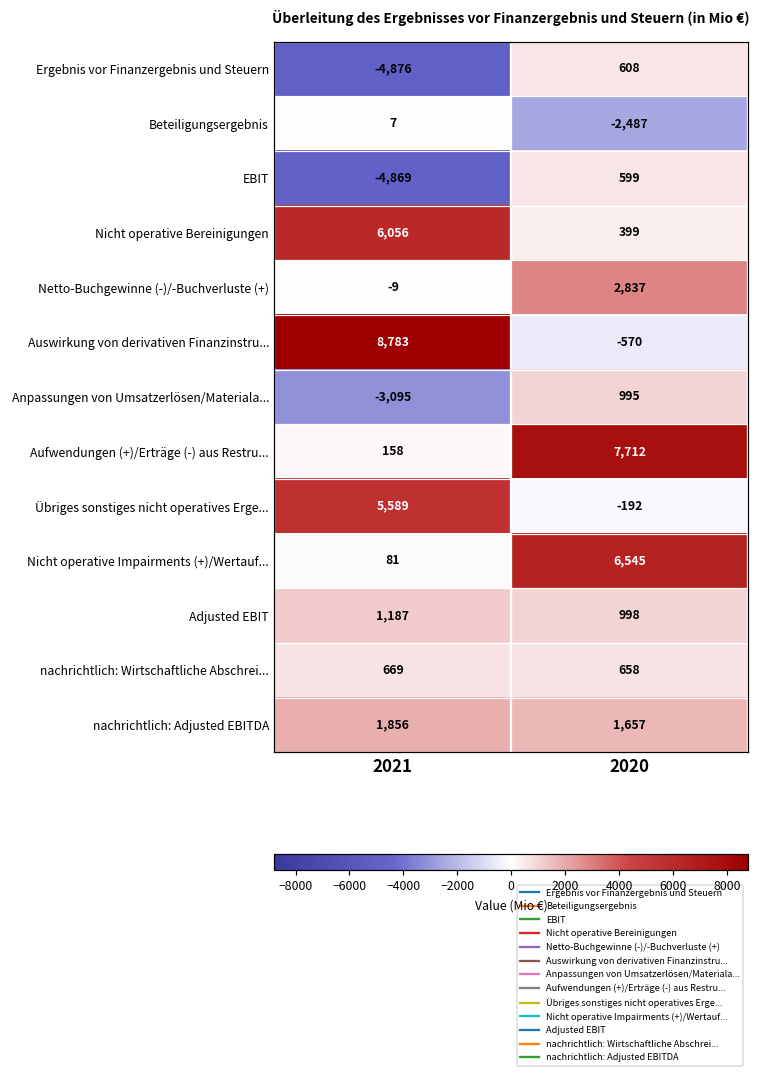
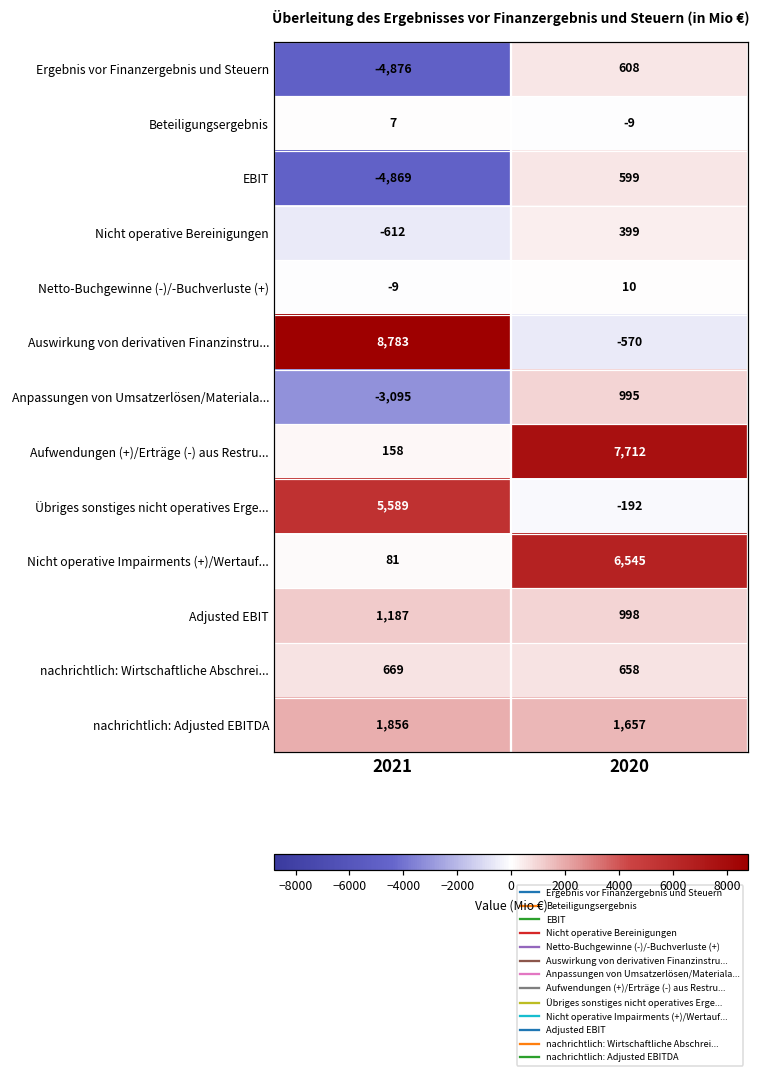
  {
    "Ergebnis vor Finanzergebnis und Steuern": {
      "2021": "-4,876",
      "2020": "608"
    },
    "Beteiligungsergebnis": {
      "2021": "7",
-     "2020": "-2,487"
+     "2020": "-9"
    },
    "EBIT": {
      "2021": "-4,869",
      "2020": "599"
    },
    "Nicht operative Bereinigungen": {
-     "2021": "6,056",
+     "2021": "-612",
      "2020": "399"
    },
    "Netto-Buchgewinne (-)/-Buchverluste (+)": {
      "2021": "-9",
-     "2020": "2,837"
+     "2020": "10"
    },
    "Auswirkung von derivativen Finanzinstru...": {
      "2021": "8,783",
      "2020": "-570"
    },
    "Anpassungen von Umsatzerlösen/Materiala...": {
      "2021": "-3,095",
      "2020": "995"
    },
    "Aufwendungen (+)/Erträge (-) aus Restru...": {
      "2021": "158",
      "2020": "7,712"
    },
    "Übriges sonstiges nicht operatives Erge...": {
      "2021": "5,589",
      "2020": "-192"
    },
    "Nicht operative Impairments (+)/Wertauf...": {
      "2021": "81",
      "2020": "6,545"
    },
    "Adjusted EBIT": {
      "2021": "1,187",
      "2020": "998"
    },
    "nachrichtlich: Wirtschaftliche Abschrei...": {
      "2021": "669",
      "2020": "658"
    },
    "nachrichtlich: Adjusted EBITDA": {
      "2021": "1,856",
      "2020": "1,657"
    }
  }
